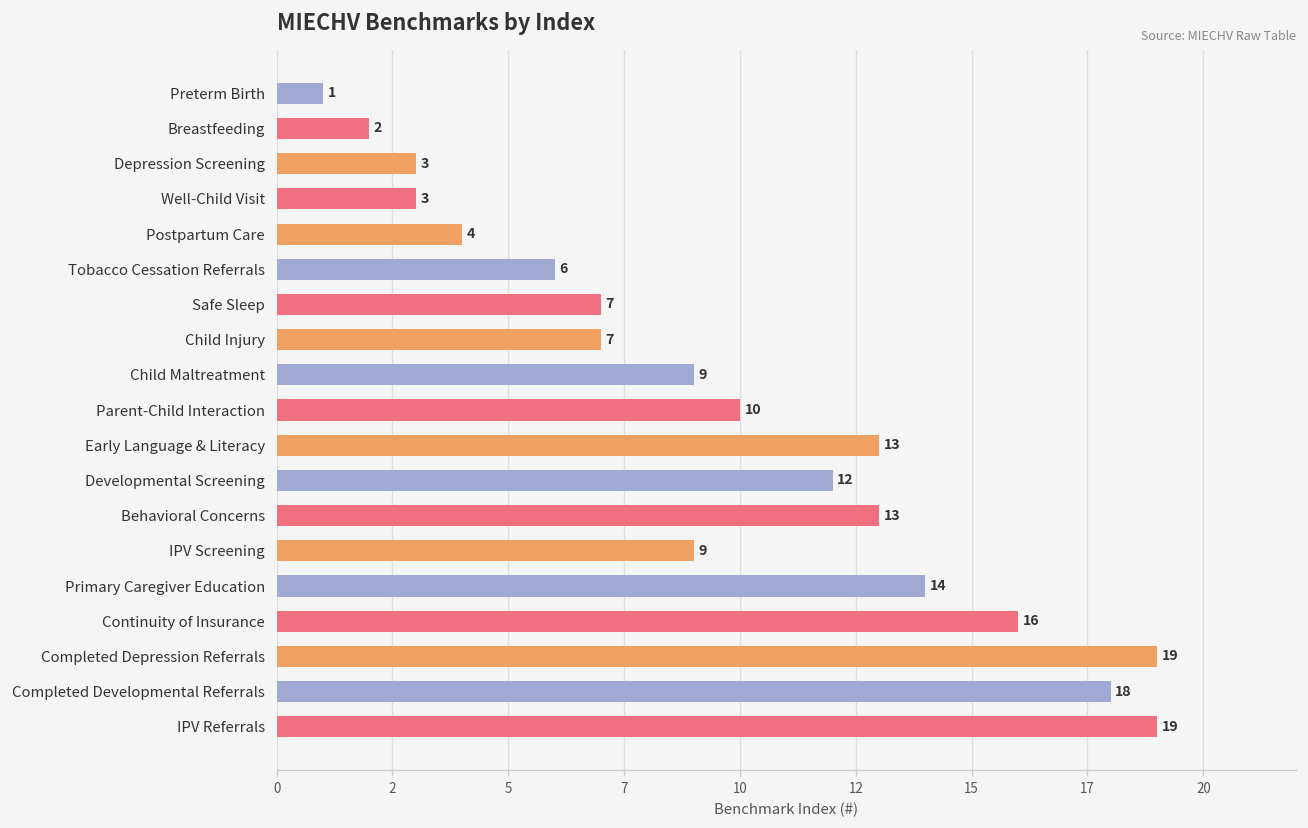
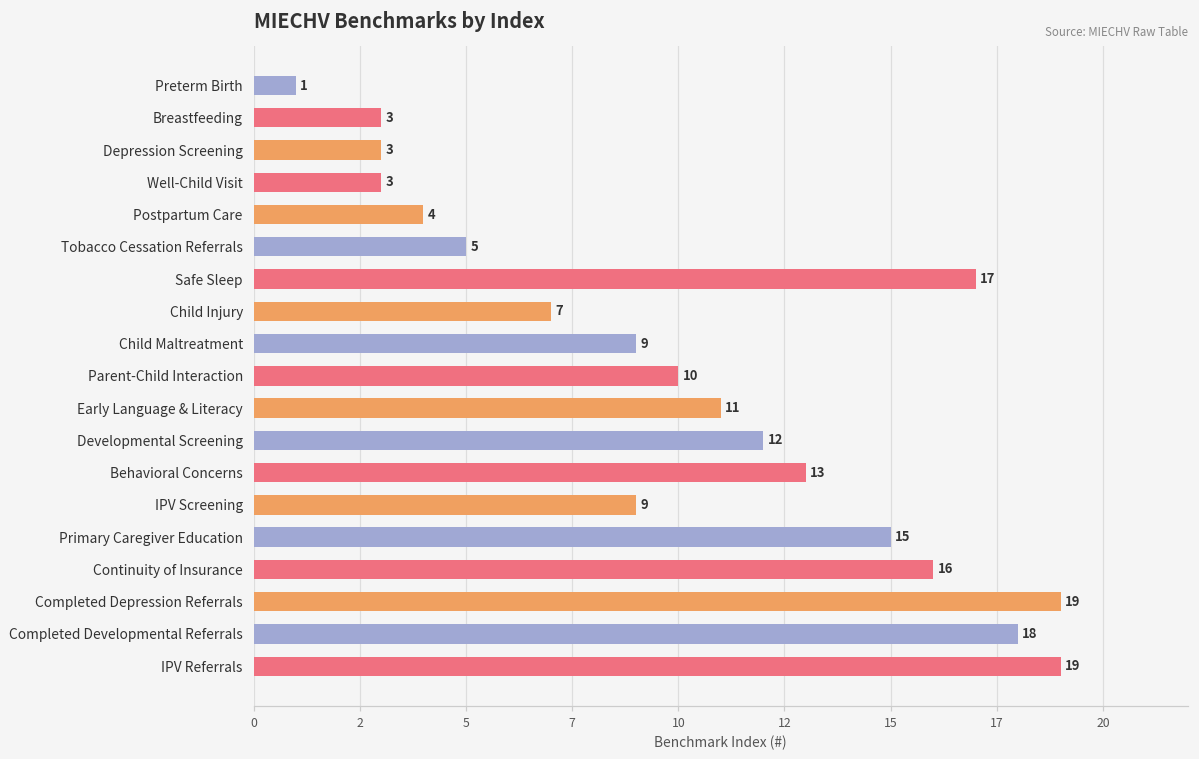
  {
    "Preterm Birth": 1,
-   "Breastfeeding": 2,
+   "Breastfeeding": 3,
    "Depression Screening": 3,
    "Well-Child Visit": 3,
    "Postpartum Care": 4,
-   "Tobacco Cessation Referrals": 6,
-   "Safe Sleep": 7,
+   "Tobacco Cessation Referrals": 5,
+   "Safe Sleep": 17,
    "Child Injury": 7,
    "Child Maltreatment": 9,
    "Parent-Child Interaction": 10,
-   "Early Language & Literacy": 13,
+   "Early Language & Literacy": 11,
    "Developmental Screening": 12,
    "Behavioral Concerns": 13,
    "IPV Screening": 9,
-   "Primary Caregiver Education": 14,
+   "Primary Caregiver Education": 15,
    "Continuity of Insurance": 16,
    "Completed Depression Referrals": 19,
    "Completed Developmental Referrals": 18,
    "IPV Referrals": 19
  }
